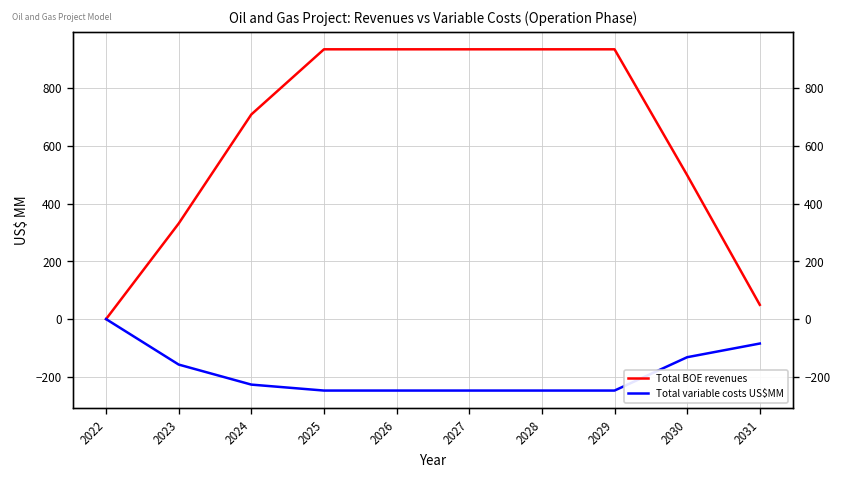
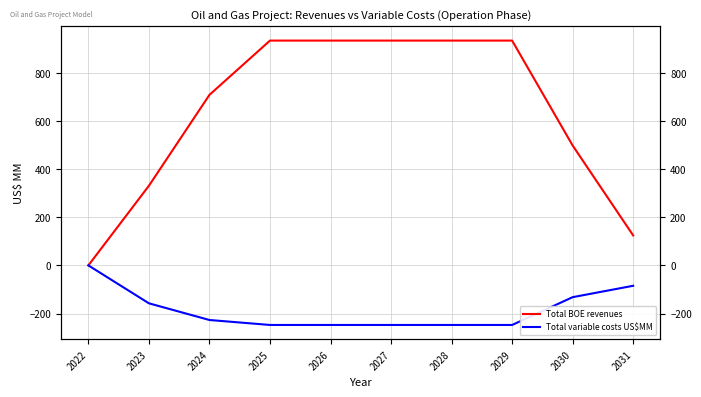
  {
    "Total BOE revenues": {
      "2023": 330,
      "2024": 710,
      "2025": 930,
      "2026": 930,
      "2027": 930,
      "2028": 930,
      "2029": 930,
      "2030": 500,
-     "2031": 50
+     "2031": 120
    },
    "Total variable costs US$MM": {
      "2023": -160,
      "2024": -230,
      "2025": -250,
      "2026": -250,
      "2027": -250,
      "2028": -250,
      "2029": -250,
      "2030": -130,
      "2031": -80
    }
  }
